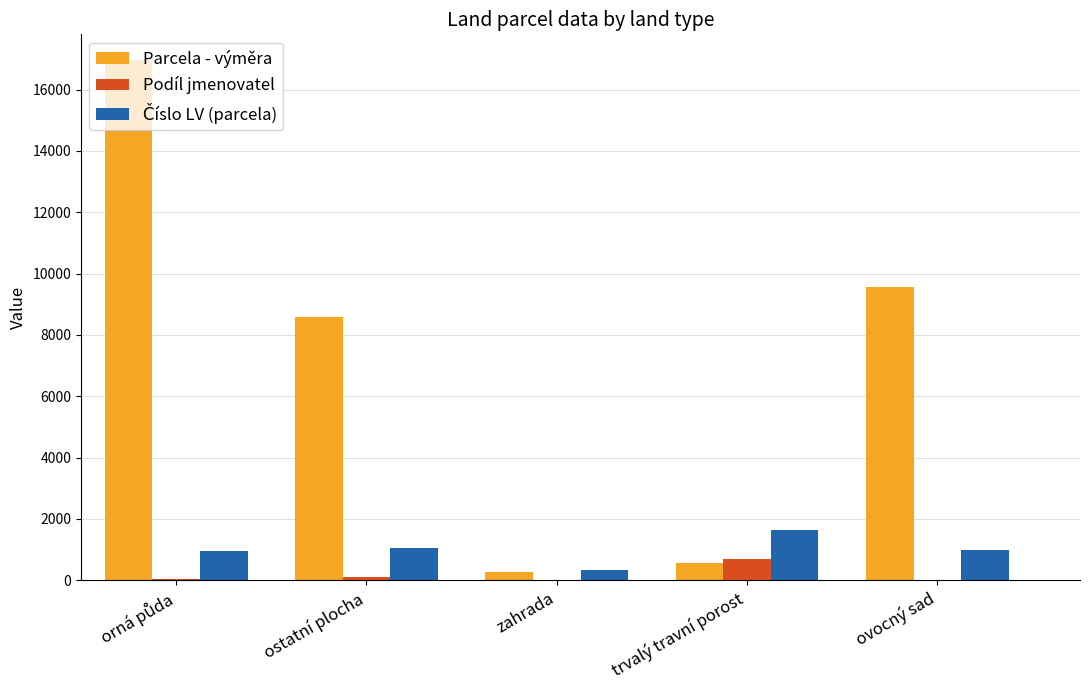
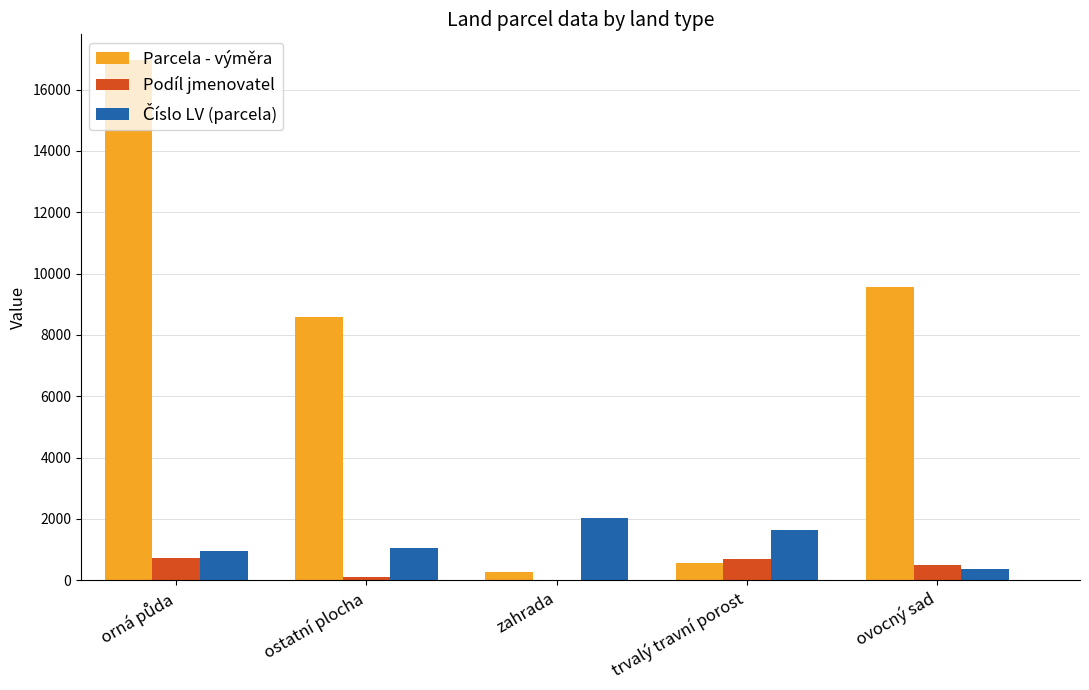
  {
    "Parcela - výměra": {
      "ostatní plocha": 8600,
      "zahrada": 300,
      "trvalý travní porost": 600,
      "ovocný sad": 9600
    },
    "Podíl jmenovatel": {
-     "orná půda": 0,
+     "orná půda": 700,
      "ostatní plocha": 100,
      "trvalý travní porost": 700,
-     "ovocný sad": 0
+     "ovocný sad": 500
    },
    "Číslo LV (parcela)": {
      "orná půda": 1000,
      "ostatní plocha": 1000,
-     "zahrada": 300,
+     "zahrada": 2000,
      "trvalý travní porost": 1600,
-     "ovocný sad": 1000
+     "ovocný sad": 400
    }
  }
